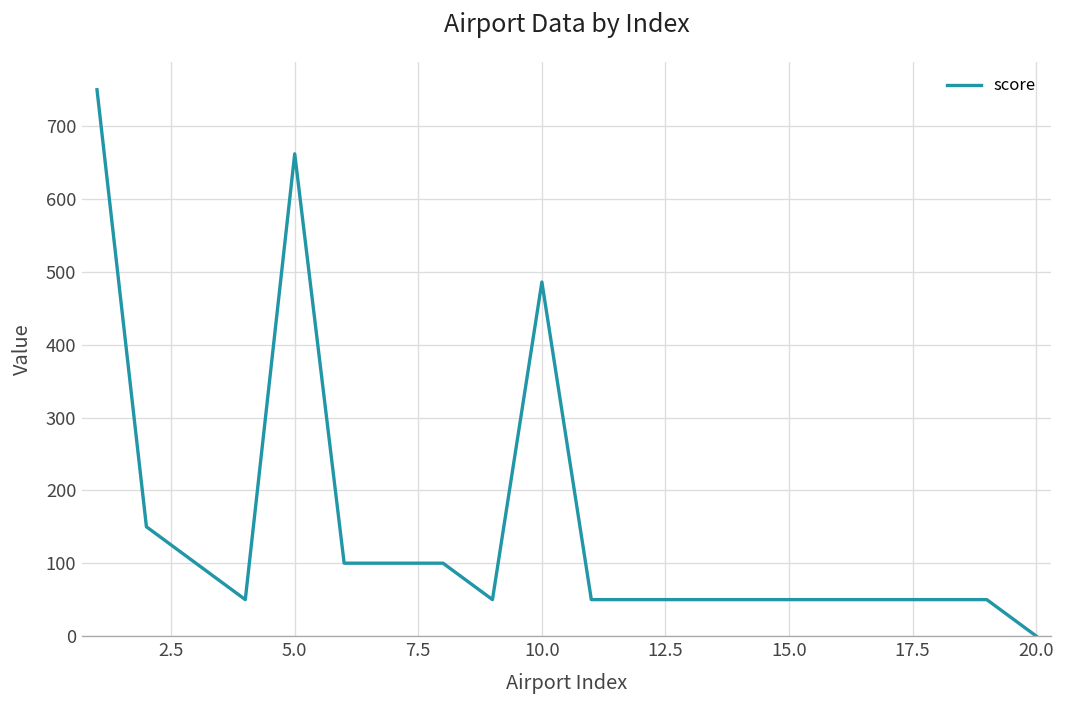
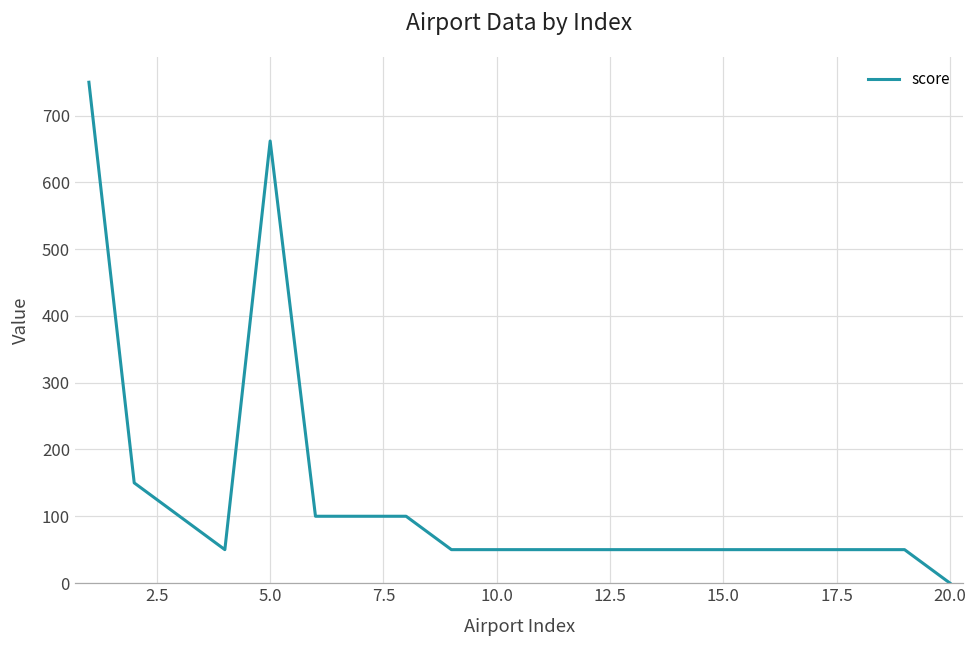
  {
    "5.0": 660,
-   "10.0": 490,
+   "10.0": 50,
    "15.0": 50,
    "20.0": 0
  }
